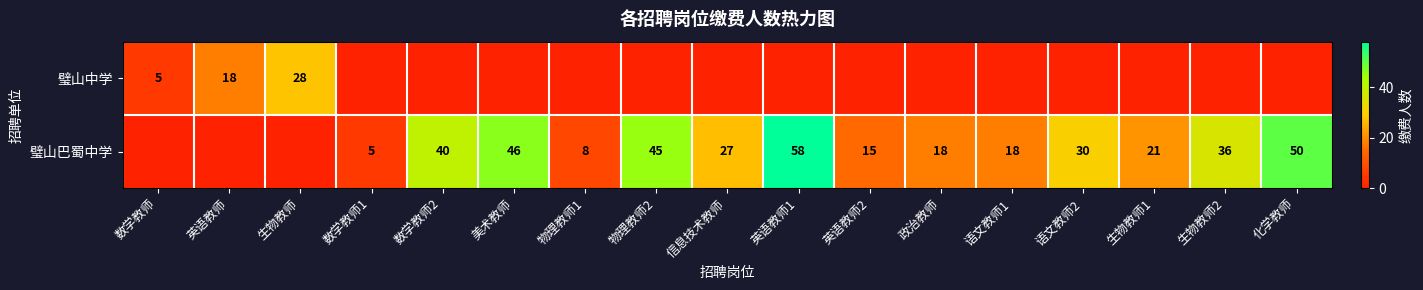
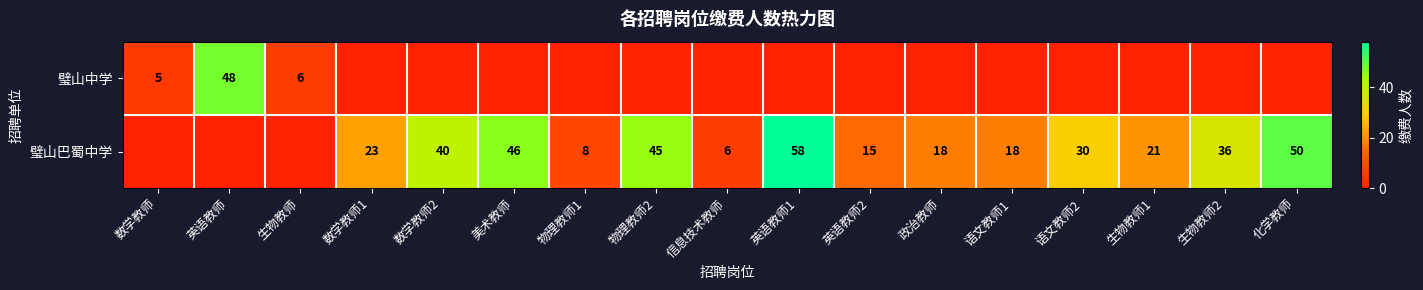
  {
    "璧山中学": {
      "数学教师": 5,
-     "英语教师": 18,
-     "生物教师": 28
+     "英语教师": 48,
+     "生物教师": 6
    },
    "璧山巴蜀中学": {
-     "数学教师1": 5,
+     "数学教师1": 23,
      "数学教师2": 40,
      "美术教师": 46,
      "物理教师1": 8,
      "物理教师2": 45,
-     "信息技术教师": 27,
+     "信息技术教师": 6,
      "英语教师1": 58,
      "英语教师2": 15,
      "政治教师": 18,
      "语文教师1": 18,
      "语文教师2": 30,
      "生物教师1": 21,
      "生物教师2": 36,
      "化学教师": 50
    }
  }
